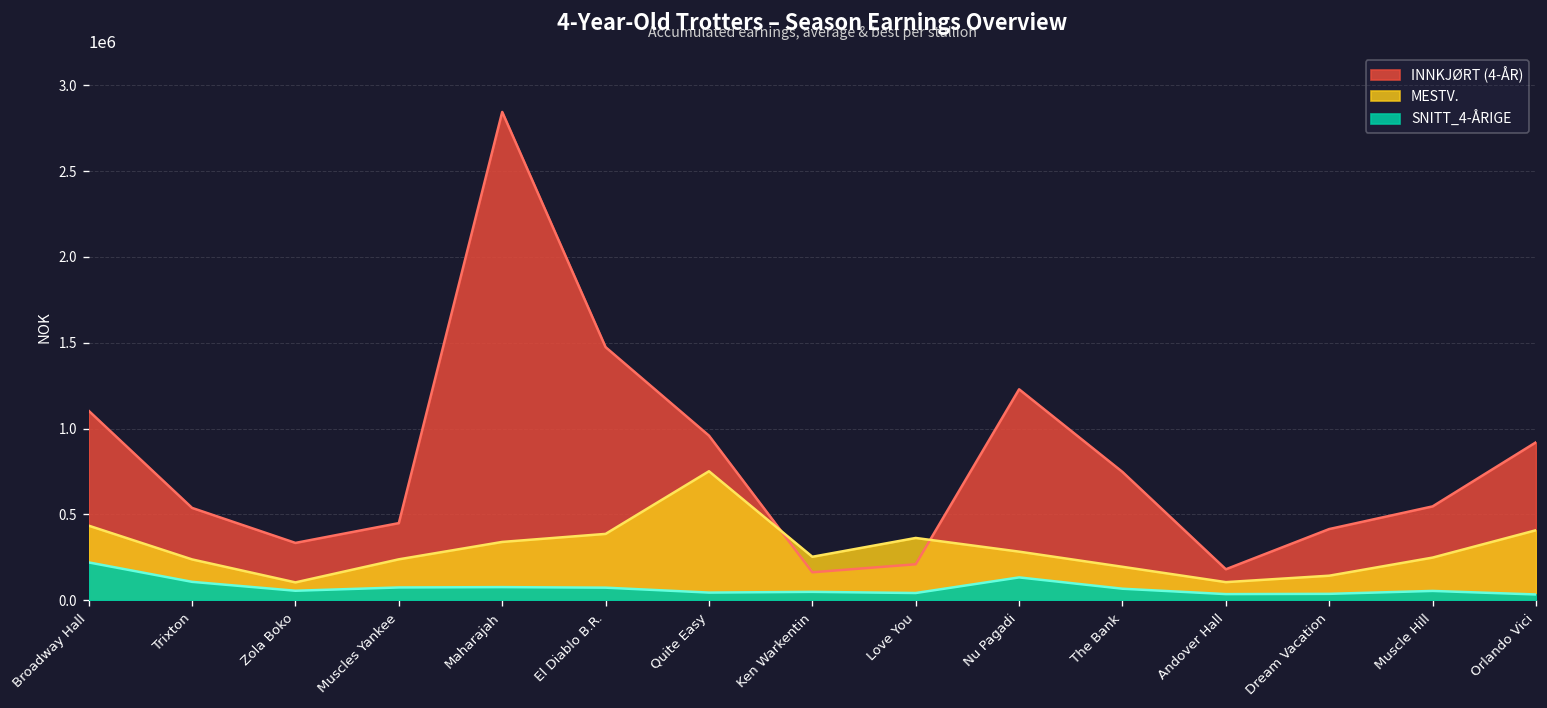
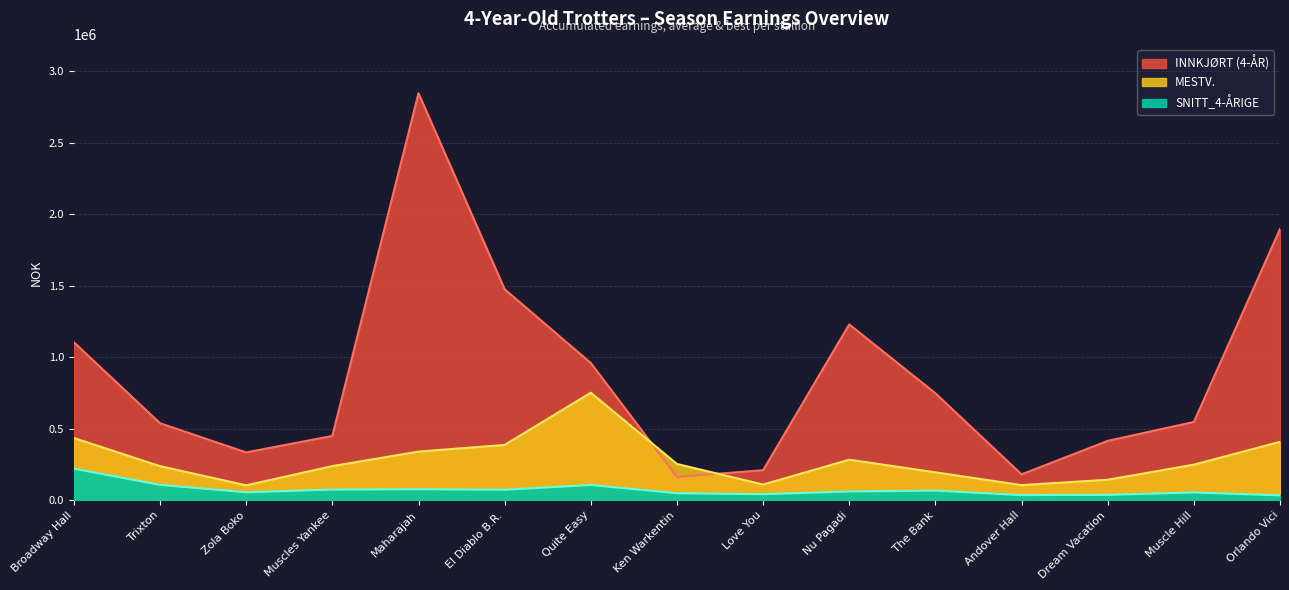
  {
    "INNKJØRT (4-ÅR)": {
      "Broadway Hall": 1100000,
      "Trixton": 540000,
      "Zola Boko": 330000,
      "Muscles Yankee": 450000,
      "Maharajah": 2850000,
      "El Diablo B.R.": 1470000,
      "Quite Easy": 960000,
      "Ken Warkentin": 160000,
      "Love You": 210000,
      "Nu Pagadi": 1230000,
      "The Bank": 750000,
      "Andover Hall": 180000,
      "Dream Vacation": 420000,
      "Muscle Hill": 550000,
-     "Orlando Vici": 920000
+     "Orlando Vici": 1900000
    },
    "MESTV.": {
      "Broadway Hall": 440000,
      "Trixton": 240000,
      "Zola Boko": 100000,
      "Muscles Yankee": 240000,
      "Maharajah": 340000,
      "El Diablo B.R.": 390000,
      "Quite Easy": 750000,
      "Ken Warkentin": 250000,
-     "Love You": 360000,
+     "Love You": 110000,
      "Nu Pagadi": 280000,
      "The Bank": 200000,
      "Andover Hall": 110000,
      "Dream Vacation": 140000,
      "Muscle Hill": 250000,
      "Orlando Vici": 410000
    },
    "SNITT_4-ÅRIGE": {
      "Broadway Hall": 220000,
      "Trixton": 110000,
      "Zola Boko": 60000,
      "Muscles Yankee": 70000,
      "Maharajah": 80000,
      "El Diablo B.R.": 70000,
-     "Quite Easy": 50000,
+     "Quite Easy": 110000,
      "Ken Warkentin": 50000,
      "Love You": 40000,
-     "Nu Pagadi": 130000,
+     "Nu Pagadi": 60000,
      "The Bank": 70000,
      "Andover Hall": 40000,
      "Dream Vacation": 40000,
      "Muscle Hill": 50000,
      "Orlando Vici": 30000
    }
  }
